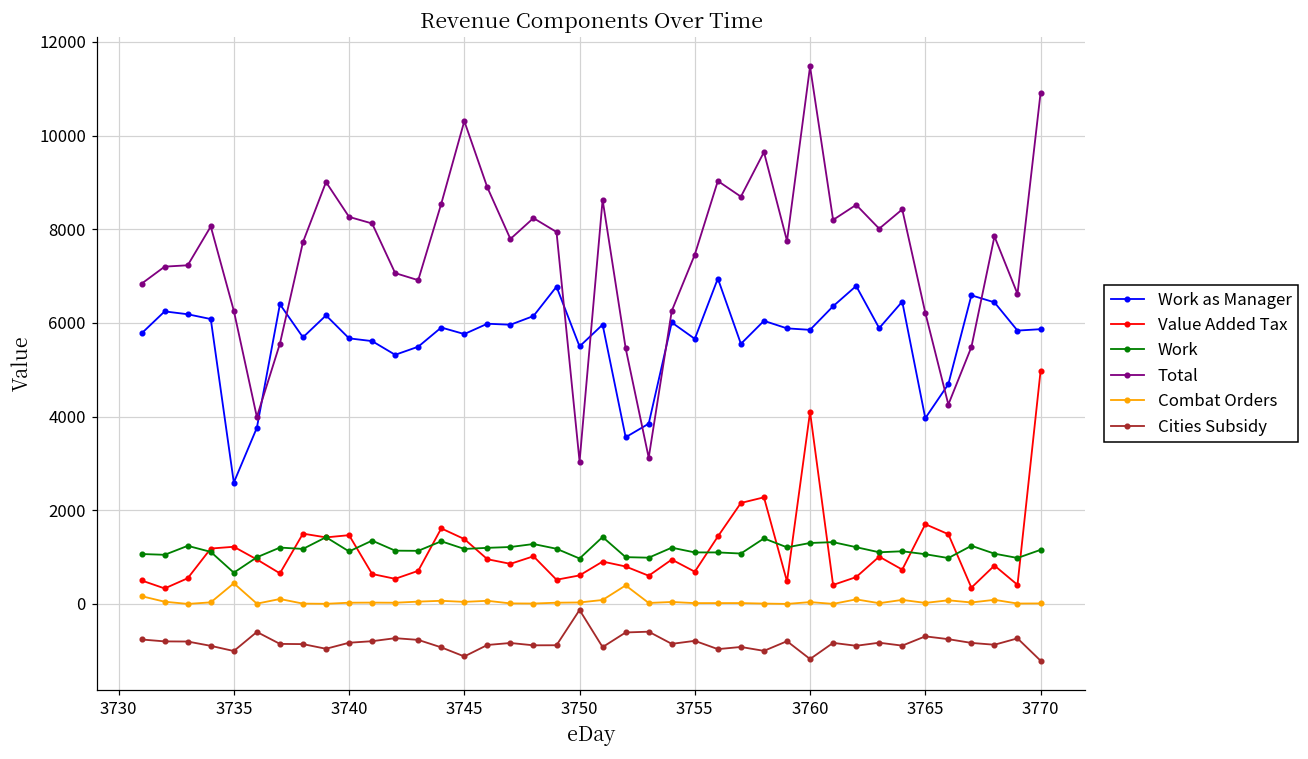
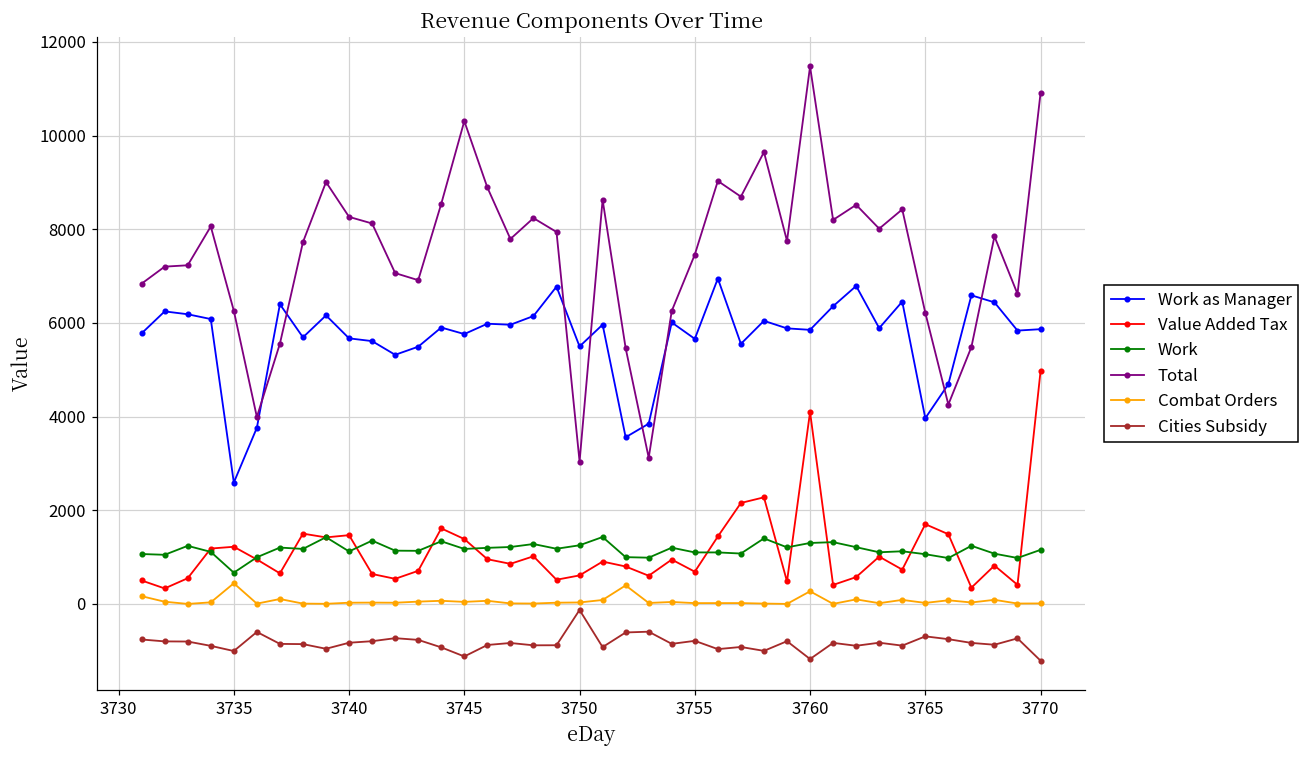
  {
    "Work as Manager": {
      "3735": 2600,
      "3740": 5700,
      "3745": 5800,
      "3750": 5500,
      "3755": 5700,
      "3760": 5900,
      "3765": 4000,
      "3770": 5900
    },
    "Value Added Tax": {
      "3735": 1200,
      "3740": 1500,
      "3745": 1400,
      "3750": 600,
      "3755": 700,
      "3760": 4100,
      "3765": 1700,
      "3770": 5000
    },
    "Work": {
      "3735": 700,
      "3740": 1100,
      "3745": 1200,
-     "3750": 1000,
+     "3750": 1300,
      "3755": 1100,
      "3760": 1300,
      "3765": 1100,
      "3770": 1200
    },
    "Total": {
      "3735": 6300,
      "3740": 8300,
      "3745": 10300,
      "3750": 3000,
      "3755": 7500,
      "3760": 11500,
      "3765": 6200,
      "3770": 10900
    },
    "Combat Orders": {
      "3735": 400,
      "3740": 0,
      "3745": 0,
      "3750": 0,
      "3755": 0,
-     "3760": 0,
+     "3760": 300,
      "3765": 0,
      "3770": 0
    },
    "Cities Subsidy": {
      "3735": -1000,
      "3740": -800,
      "3745": -1100,
      "3750": -100,
      "3755": -800,
      "3760": -1200,
      "3765": -700,
      "3770": -1200
    }
  }
